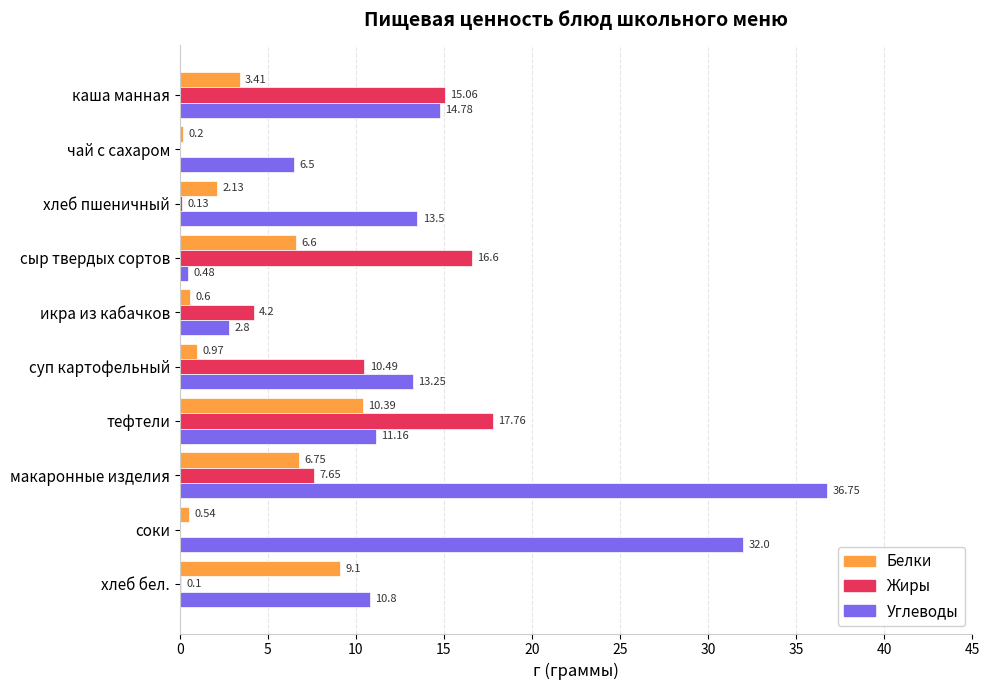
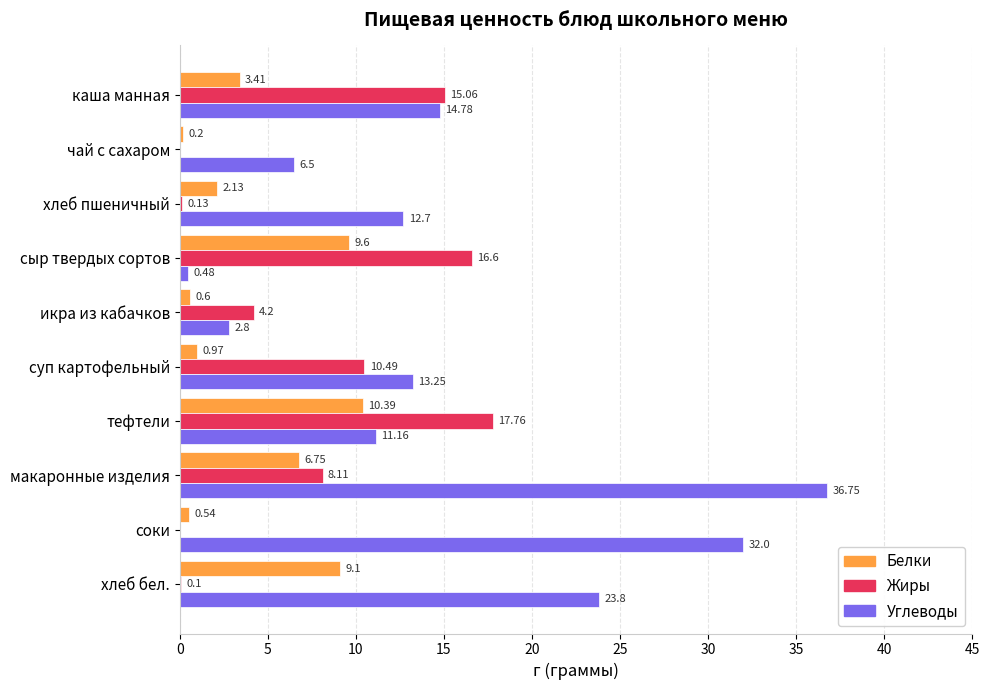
  {
    "Белки": {
      "каша манная": 3.41,
      "чай с сахаром": 0.2,
      "хлеб пшеничный": 2.13,
-     "сыр твердых сортов": 6.6,
+     "сыр твердых сортов": 9.6,
      "икра из кабачков": 0.6,
      "суп картофельный": 0.97,
      "тефтели": 10.39,
      "макаронные изделия": 6.75,
      "соки": 0.54,
      "хлеб бел.": 9.1
    },
    "Жиры": {
      "каша манная": 15.06,
      "хлеб пшеничный": 0.13,
      "сыр твердых сортов": 16.6,
      "икра из кабачков": 4.2,
      "суп картофельный": 10.49,
      "тефтели": 17.76,
-     "макаронные изделия": 7.65,
+     "макаронные изделия": 8.11,
      "хлеб бел.": 0.1
    },
    "Углеводы": {
      "каша манная": 14.78,
      "чай с сахаром": 6.5,
-     "хлеб пшеничный": 13.5,
+     "хлеб пшеничный": 12.7,
      "сыр твердых сортов": 0.48,
      "икра из кабачков": 2.8,
      "суп картофельный": 13.25,
      "тефтели": 11.16,
      "макаронные изделия": 36.75,
      "соки": 32.0,
-     "хлеб бел.": 10.8
+     "хлеб бел.": 23.8
    }
  }
